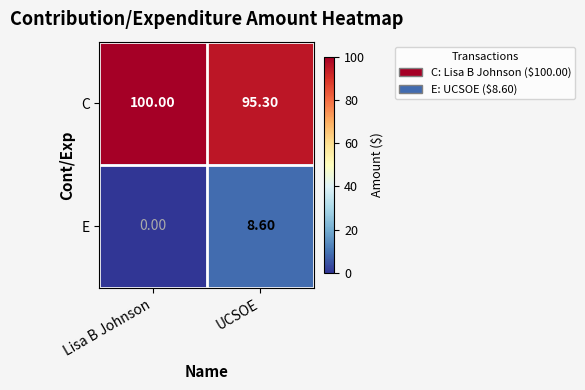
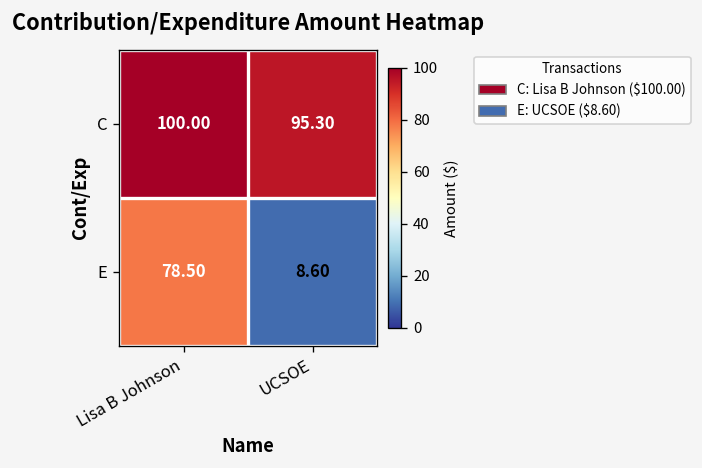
  {
    "C": {
      "Lisa B Johnson": 100.00,
      "UCSOE": 95.30
    },
    "E": {
-     "Lisa B Johnson": 0.00,
+     "Lisa B Johnson": 78.50,
      "UCSOE": 8.60
    }
  }
